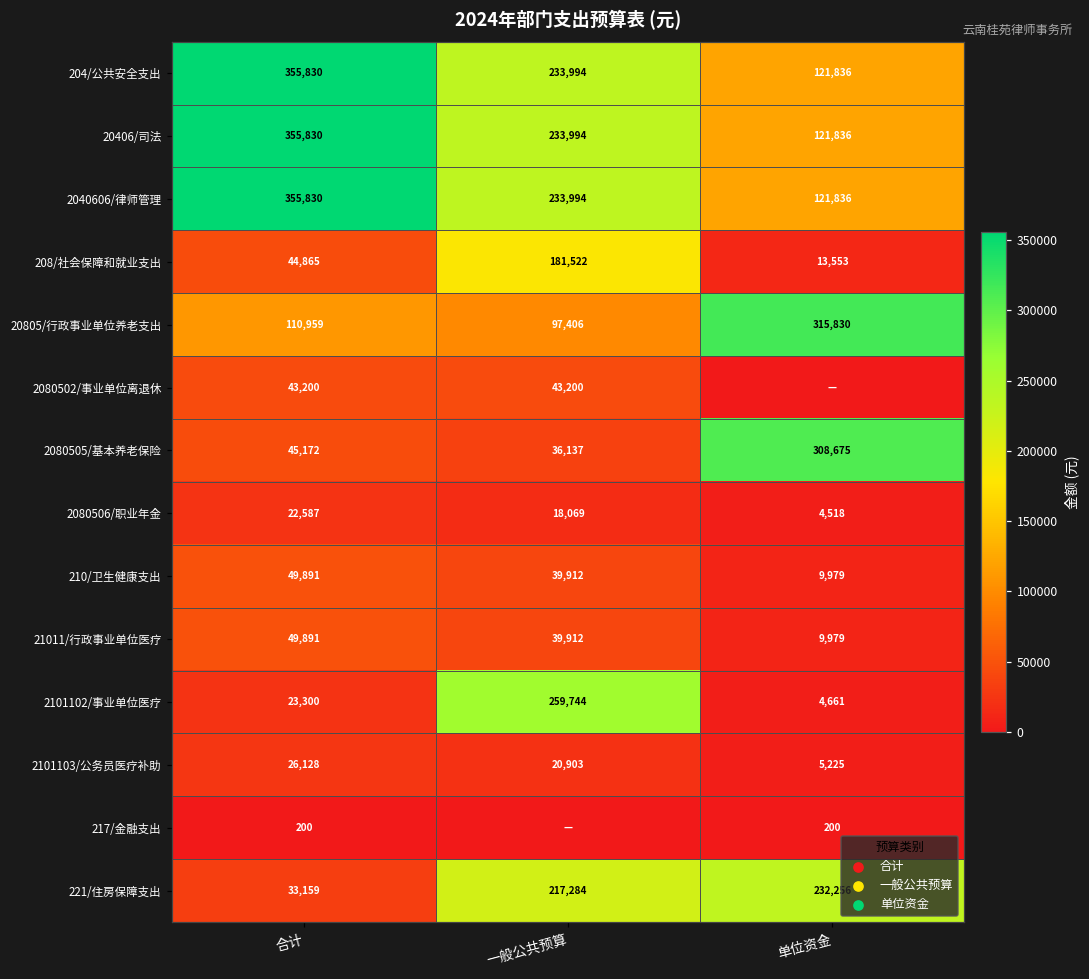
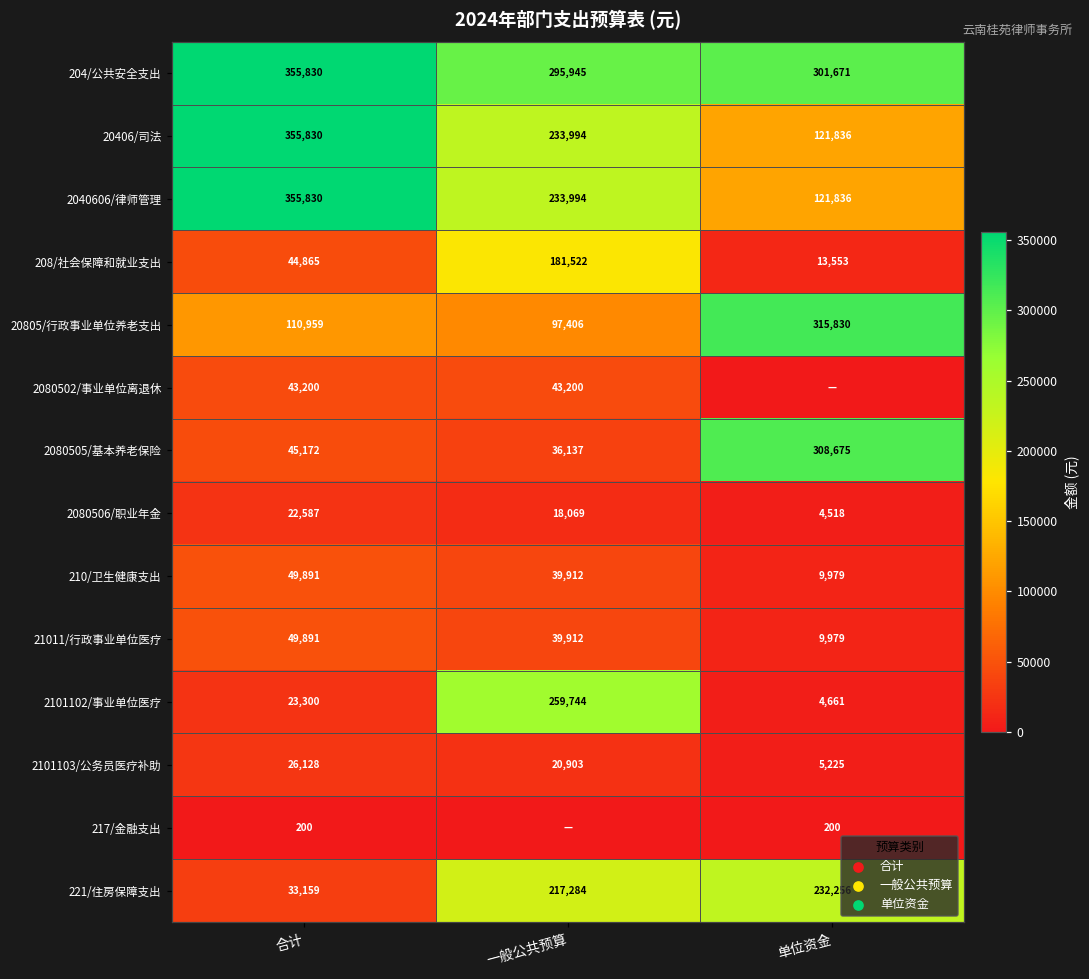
  {
    "204/公共安全支出": {
      "合计": "355,830",
-     "一般公共预算": "233,994",
-     "单位资金": "121,836"
+     "一般公共预算": "295,945",
+     "单位资金": "301,671"
    },
    "20406/司法": {
      "合计": "355,830",
      "一般公共预算": "233,994",
      "单位资金": "121,836"
    },
    "2040606/律师管理": {
      "合计": "355,830",
      "一般公共预算": "233,994",
      "单位资金": "121,836"
    },
    "208/社会保障和就业支出": {
      "合计": "44,865",
      "一般公共预算": "181,522",
      "单位资金": "13,553"
    },
    "20805/行政事业单位养老支出": {
      "合计": "110,959",
      "一般公共预算": "97,406",
      "单位资金": "315,830"
    },
    "2080502/事业单位离退休": {
      "合计": "43,200",
      "一般公共预算": "43,200"
    },
    "2080505/基本养老保险": {
      "合计": "45,172",
      "一般公共预算": "36,137",
      "单位资金": "308,675"
    },
    "2080506/职业年金": {
      "合计": "22,587",
      "一般公共预算": "18,069",
      "单位资金": "4,518"
    },
    "210/卫生健康支出": {
      "合计": "49,891",
      "一般公共预算": "39,912",
      "单位资金": "9,979"
    },
    "21011/行政事业单位医疗": {
      "合计": "49,891",
      "一般公共预算": "39,912",
      "单位资金": "9,979"
    },
    "2101102/事业单位医疗": {
      "合计": "23,300",
      "一般公共预算": "259,744",
      "单位资金": "4,661"
    },
    "2101103/公务员医疗补助": {
      "合计": "26,128",
      "一般公共预算": "20,903",
      "单位资金": "5,225"
    },
    "217/金融支出": {
      "合计": "200",
      "单位资金": "200"
    },
    "221/住房保障支出": {
      "合计": "33,159",
      "一般公共预算": "217,284"
    }
  }
